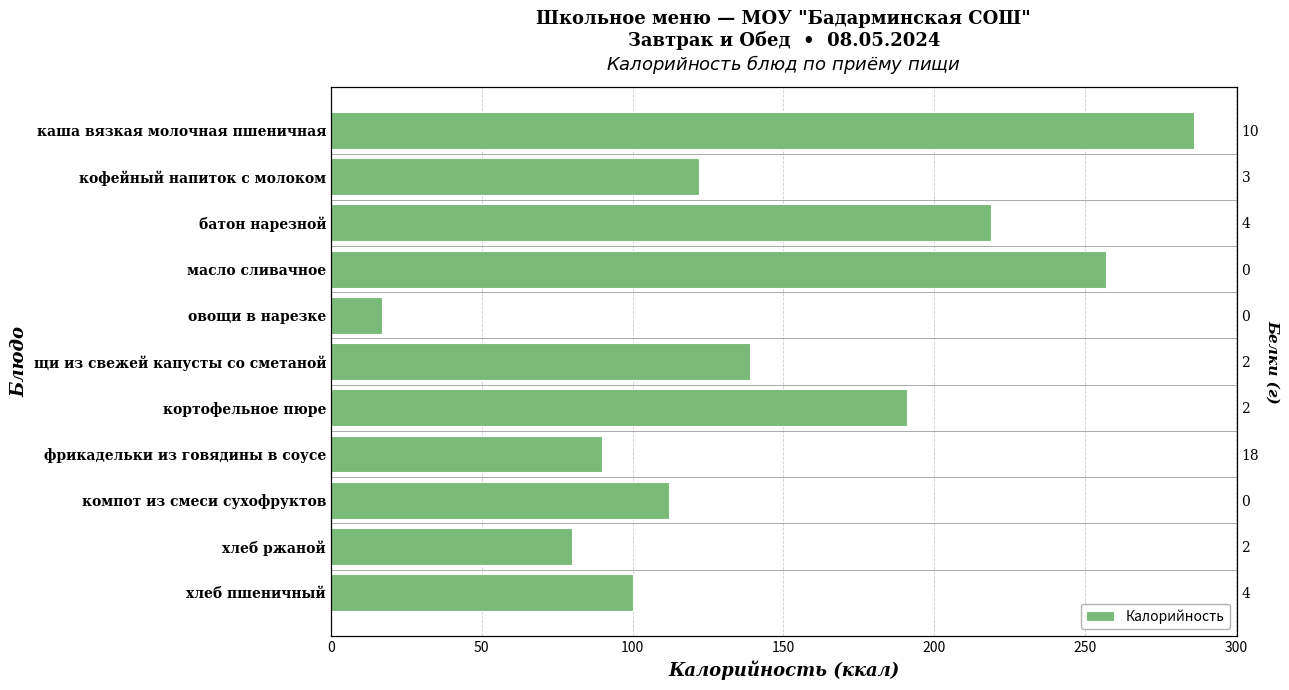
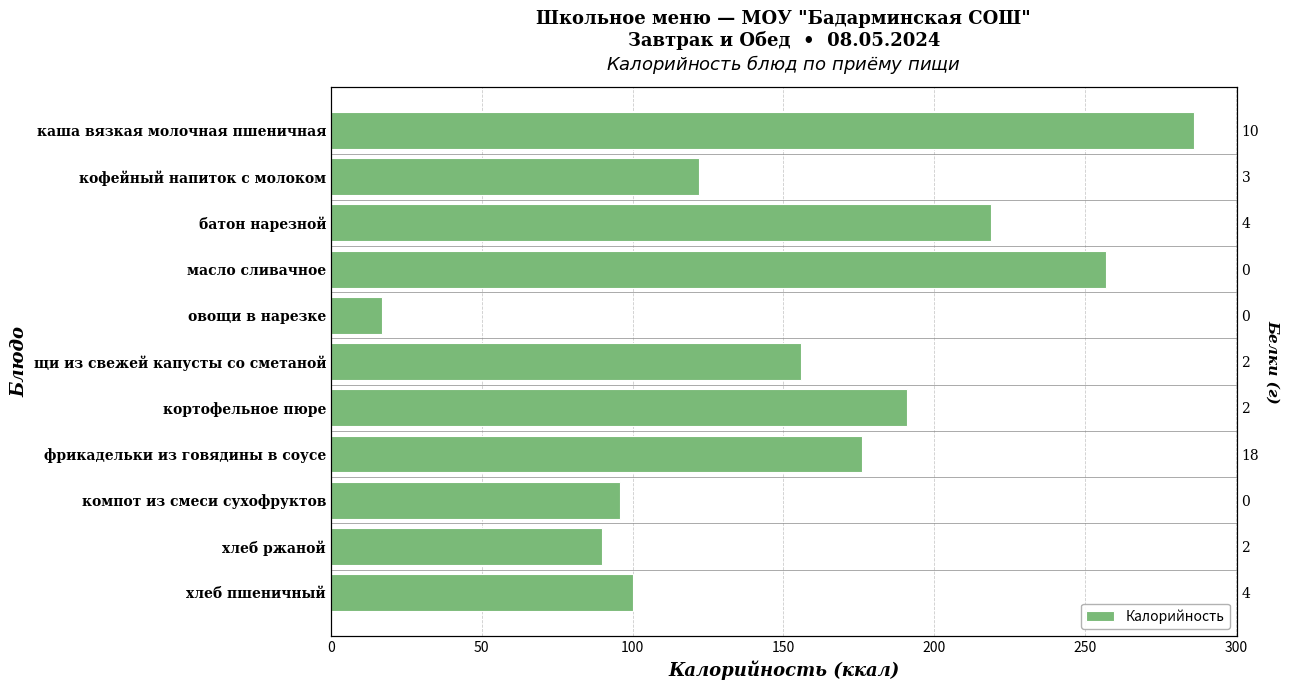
  {
    "каша вязкая молочная пшеничная": 286,
    "кофейный напиток с молоком": 122,
    "батон нарезной": 219,
    "масло сливачное": 257,
    "овощи в нарезке": 17,
-   "щи из свежей капусты со сметаной": 139,
+   "щи из свежей капусты со сметаной": 156,
    "кортофельное пюре": 191,
-   "фрикадельки из говядины в соусе": 90,
-   "компот из смеси сухофруктов": 112,
-   "хлеб ржаной": 80,
+   "фрикадельки из говядины в соусе": 176,
+   "компот из смеси сухофруктов": 96,
+   "хлеб ржаной": 90,
    "хлеб пшеничный": 100
  }
